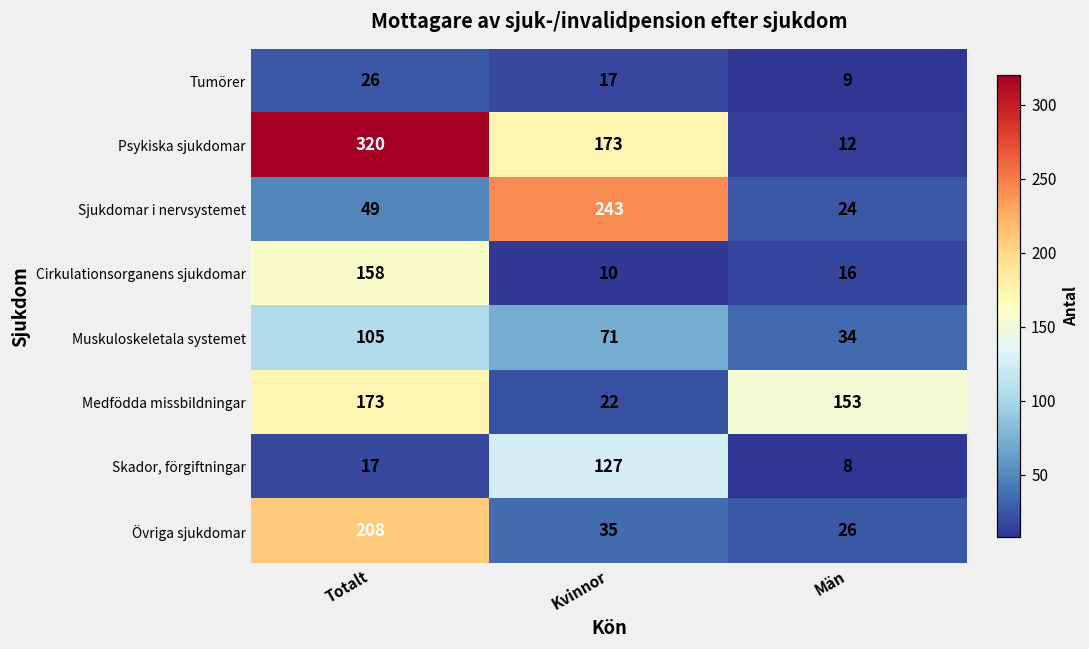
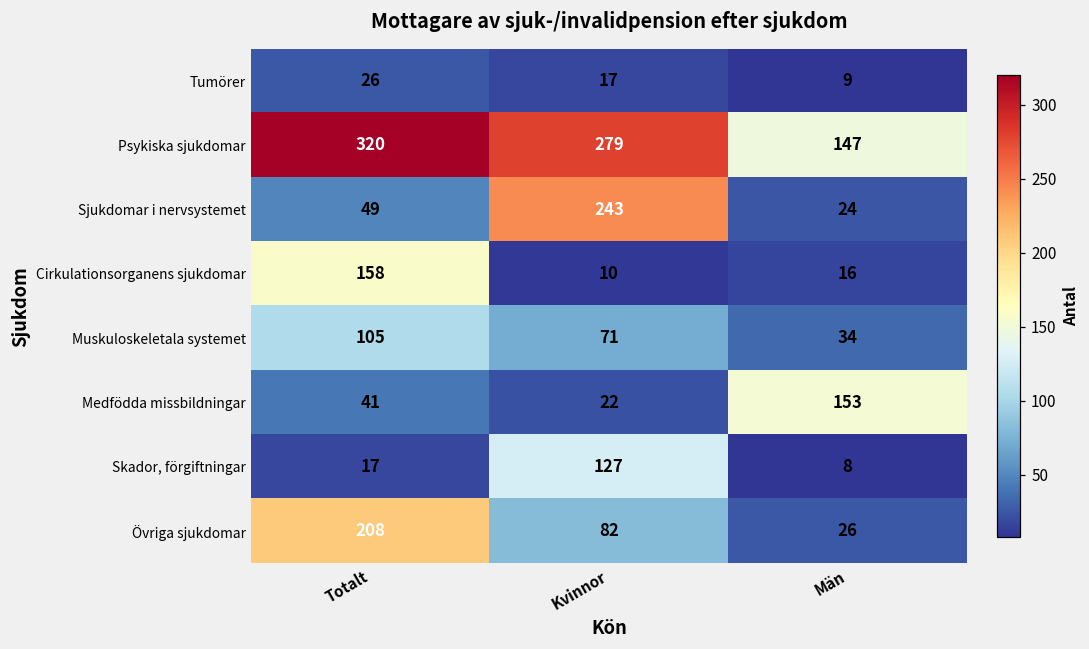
  {
    "Tumörer": {
      "Totalt": 26,
      "Kvinnor": 17,
      "Män": 9
    },
    "Psykiska sjukdomar": {
      "Totalt": 320,
-     "Kvinnor": 173,
-     "Män": 12
+     "Kvinnor": 279,
+     "Män": 147
    },
    "Sjukdomar i nervsystemet": {
      "Totalt": 49,
      "Kvinnor": 243,
      "Män": 24
    },
    "Cirkulationsorganens sjukdomar": {
      "Totalt": 158,
      "Kvinnor": 10,
      "Män": 16
    },
    "Muskuloskeletala systemet": {
      "Totalt": 105,
      "Kvinnor": 71,
      "Män": 34
    },
    "Medfödda missbildningar": {
-     "Totalt": 173,
+     "Totalt": 41,
      "Kvinnor": 22,
      "Män": 153
    },
    "Skador, förgiftningar": {
      "Totalt": 17,
      "Kvinnor": 127,
      "Män": 8
    },
    "Övriga sjukdomar": {
      "Totalt": 208,
-     "Kvinnor": 35,
+     "Kvinnor": 82,
      "Män": 26
    }
  }
